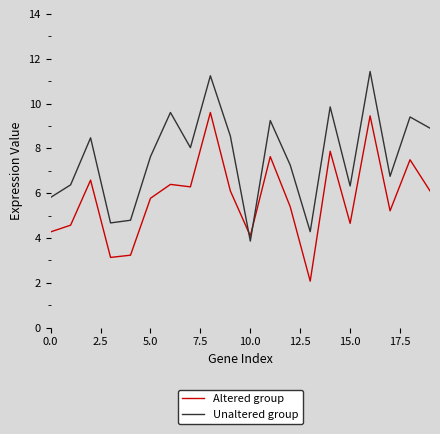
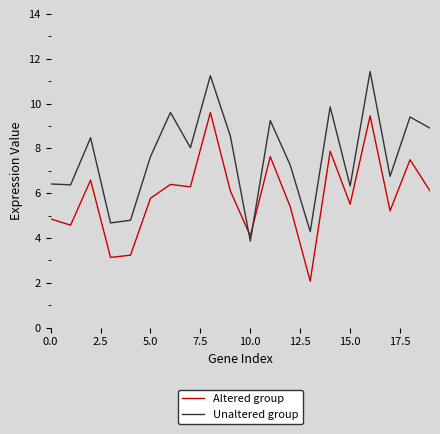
  {
    "Altered group": {
-     "0.0": 4.3,
+     "0.0": 4.9,
      "5.0": 5.8,
      "10.0": 4.1,
-     "15.0": 4.7
+     "15.0": 5.5
    },
    "Unaltered group": {
-     "0.0": 5.8,
+     "0.0": 6.4,
      "5.0": 7.6,
      "10.0": 3.9,
      "15.0": 6.3
    }
  }
